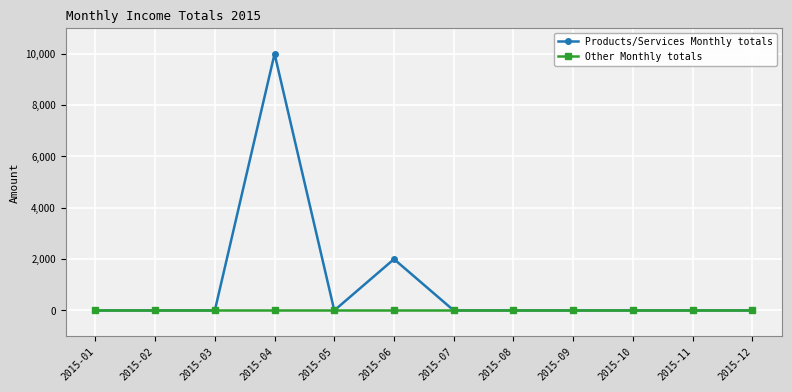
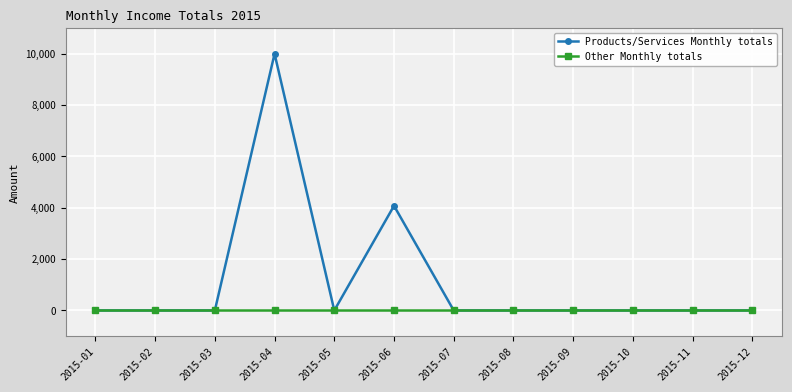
  {
    "Products/Services Monthly totals": {
      "2015-04": "10,000",
-     "2015-06": "2,000"
+     "2015-06": "4,100"
    },
    "Other Monthly totals": {
      "2015-04": "0",
      "2015-06": "0"
    }
  }
